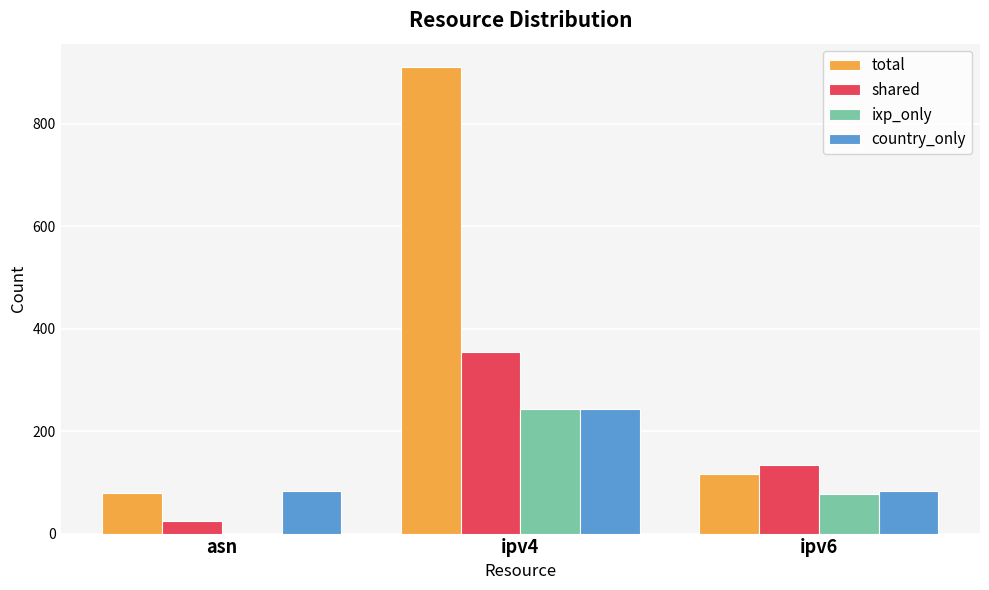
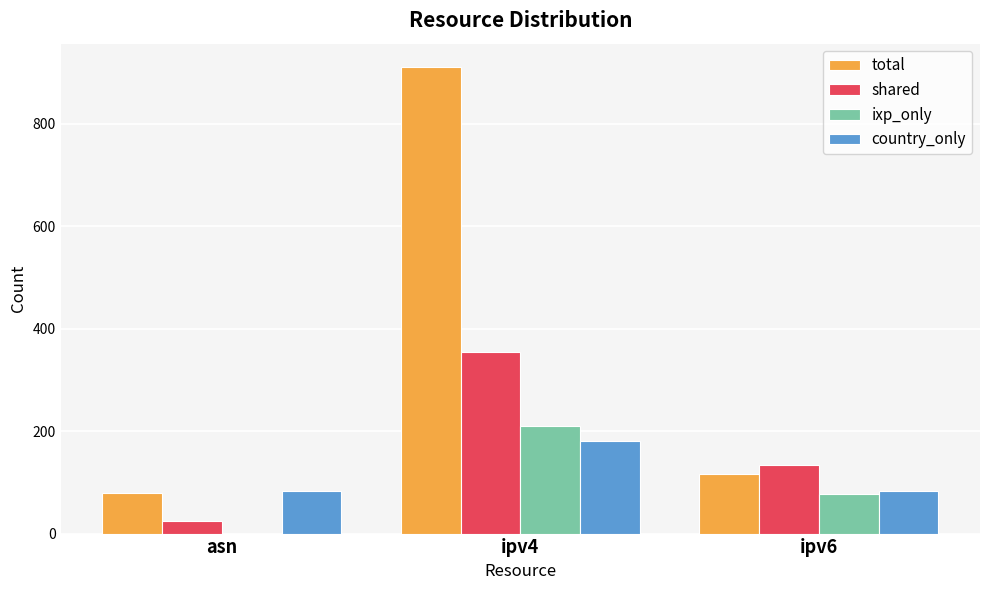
  {
    "total": {
      "asn": 80,
      "ipv4": 910,
      "ipv6": 120
    },
    "shared": {
      "asn": 20,
      "ipv4": 360,
      "ipv6": 130
    },
    "ixp_only": {
      "asn": 0,
-     "ipv4": 240,
+     "ipv4": 210,
      "ipv6": 80
    },
    "country_only": {
      "asn": 80,
-     "ipv4": 240,
+     "ipv4": 180,
      "ipv6": 80
    }
  }
